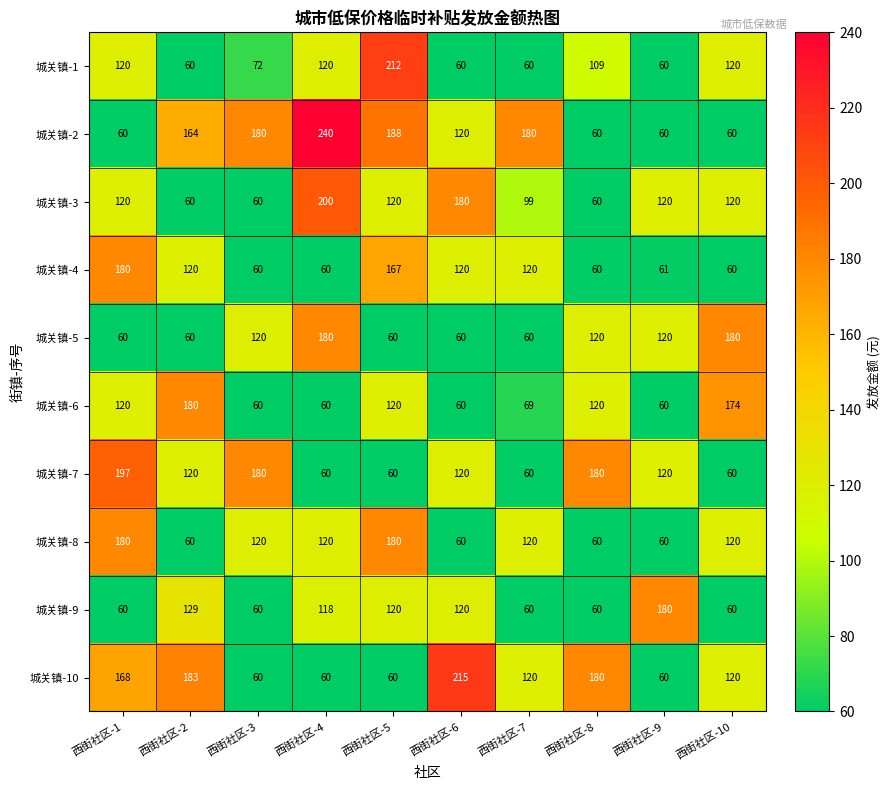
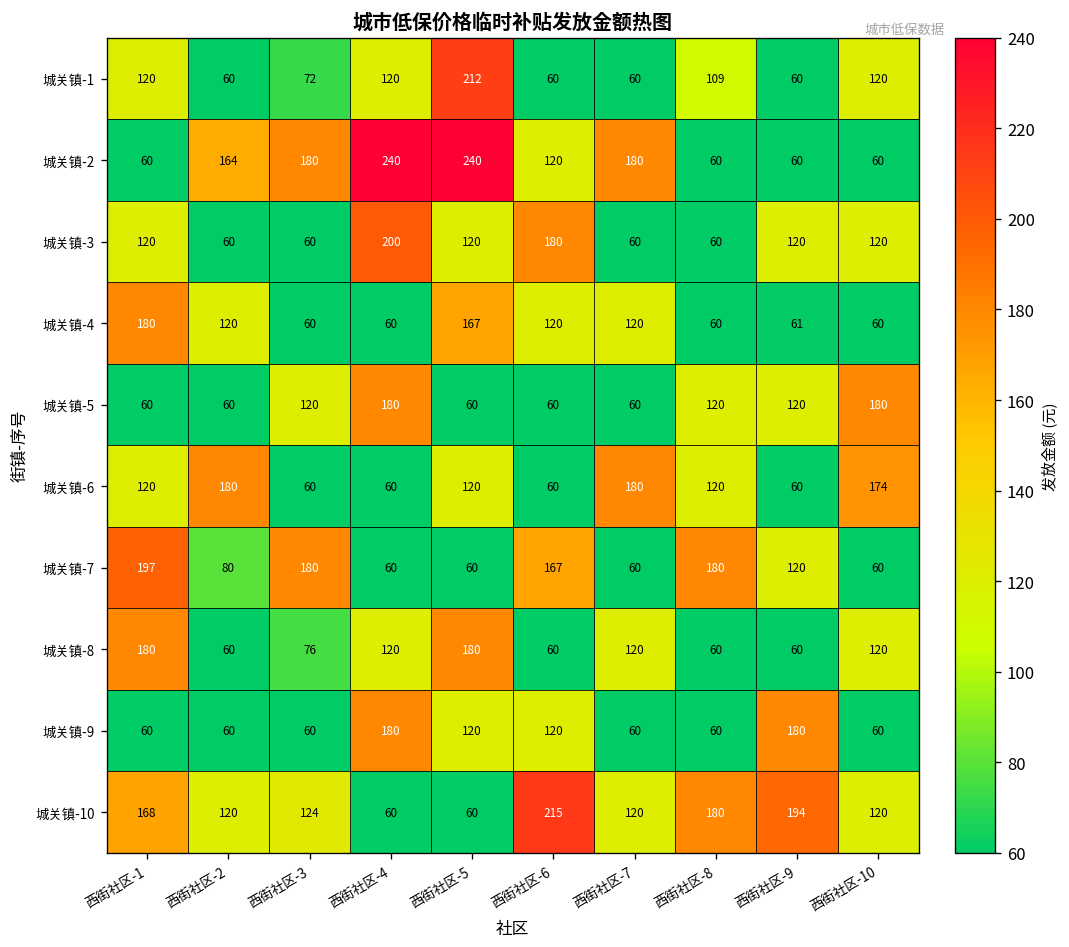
  {
    "城关镇-1": {
      "西街社区-1": 120,
      "西街社区-2": 60,
      "西街社区-3": 72,
      "西街社区-4": 120,
      "西街社区-5": 212,
      "西街社区-6": 60,
      "西街社区-7": 60,
      "西街社区-8": 109,
      "西街社区-9": 60,
      "西街社区-10": 120
    },
    "城关镇-2": {
      "西街社区-1": 60,
      "西街社区-2": 164,
      "西街社区-3": 180,
      "西街社区-4": 240,
-     "西街社区-5": 188,
+     "西街社区-5": 240,
      "西街社区-6": 120,
      "西街社区-7": 180,
      "西街社区-8": 60,
      "西街社区-9": 60,
      "西街社区-10": 60
    },
    "城关镇-3": {
      "西街社区-1": 120,
      "西街社区-2": 60,
      "西街社区-3": 60,
      "西街社区-4": 200,
      "西街社区-5": 120,
      "西街社区-6": 180,
-     "西街社区-7": 99,
+     "西街社区-7": 60,
      "西街社区-8": 60,
      "西街社区-9": 120,
      "西街社区-10": 120
    },
    "城关镇-4": {
      "西街社区-1": 180,
      "西街社区-2": 120,
      "西街社区-3": 60,
      "西街社区-4": 60,
      "西街社区-5": 167,
      "西街社区-6": 120,
      "西街社区-7": 120,
      "西街社区-8": 60,
      "西街社区-9": 61,
      "西街社区-10": 60
    },
    "城关镇-5": {
      "西街社区-1": 60,
      "西街社区-2": 60,
      "西街社区-3": 120,
      "西街社区-4": 180,
      "西街社区-5": 60,
      "西街社区-6": 60,
      "西街社区-7": 60,
      "西街社区-8": 120,
      "西街社区-9": 120,
      "西街社区-10": 180
    },
    "城关镇-6": {
      "西街社区-1": 120,
      "西街社区-2": 180,
      "西街社区-3": 60,
      "西街社区-4": 60,
      "西街社区-5": 120,
      "西街社区-6": 60,
-     "西街社区-7": 69,
+     "西街社区-7": 180,
      "西街社区-8": 120,
      "西街社区-9": 60,
      "西街社区-10": 174
    },
    "城关镇-7": {
      "西街社区-1": 197,
-     "西街社区-2": 120,
+     "西街社区-2": 80,
      "西街社区-3": 180,
      "西街社区-4": 60,
      "西街社区-5": 60,
-     "西街社区-6": 120,
+     "西街社区-6": 167,
      "西街社区-7": 60,
      "西街社区-8": 180,
      "西街社区-9": 120,
      "西街社区-10": 60
    },
    "城关镇-8": {
      "西街社区-1": 180,
      "西街社区-2": 60,
-     "西街社区-3": 120,
+     "西街社区-3": 76,
      "西街社区-4": 120,
      "西街社区-5": 180,
      "西街社区-6": 60,
      "西街社区-7": 120,
      "西街社区-8": 60,
      "西街社区-9": 60,
      "西街社区-10": 120
    },
    "城关镇-9": {
      "西街社区-1": 60,
-     "西街社区-2": 129,
+     "西街社区-2": 60,
      "西街社区-3": 60,
-     "西街社区-4": 118,
+     "西街社区-4": 180,
      "西街社区-5": 120,
      "西街社区-6": 120,
      "西街社区-7": 60,
      "西街社区-8": 60,
      "西街社区-9": 180,
      "西街社区-10": 60
    },
    "城关镇-10": {
      "西街社区-1": 168,
-     "西街社区-2": 183,
-     "西街社区-3": 60,
+     "西街社区-2": 120,
+     "西街社区-3": 124,
      "西街社区-4": 60,
      "西街社区-5": 60,
      "西街社区-6": 215,
      "西街社区-7": 120,
      "西街社区-8": 180,
-     "西街社区-9": 60,
+     "西街社区-9": 194,
      "西街社区-10": 120
    }
  }
